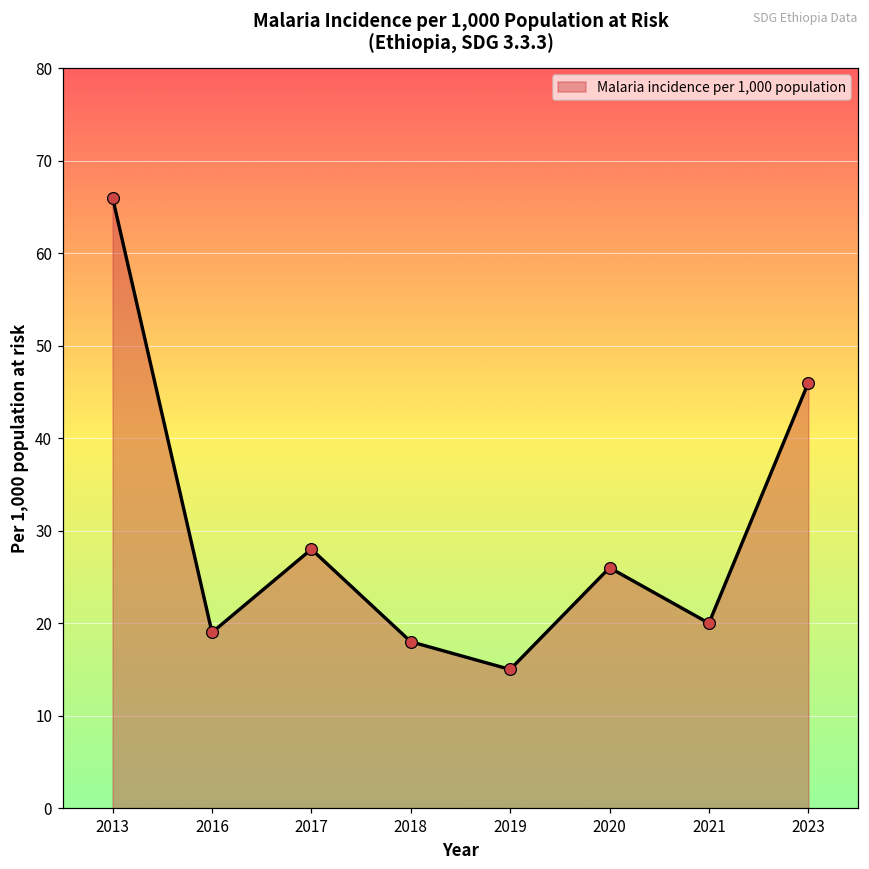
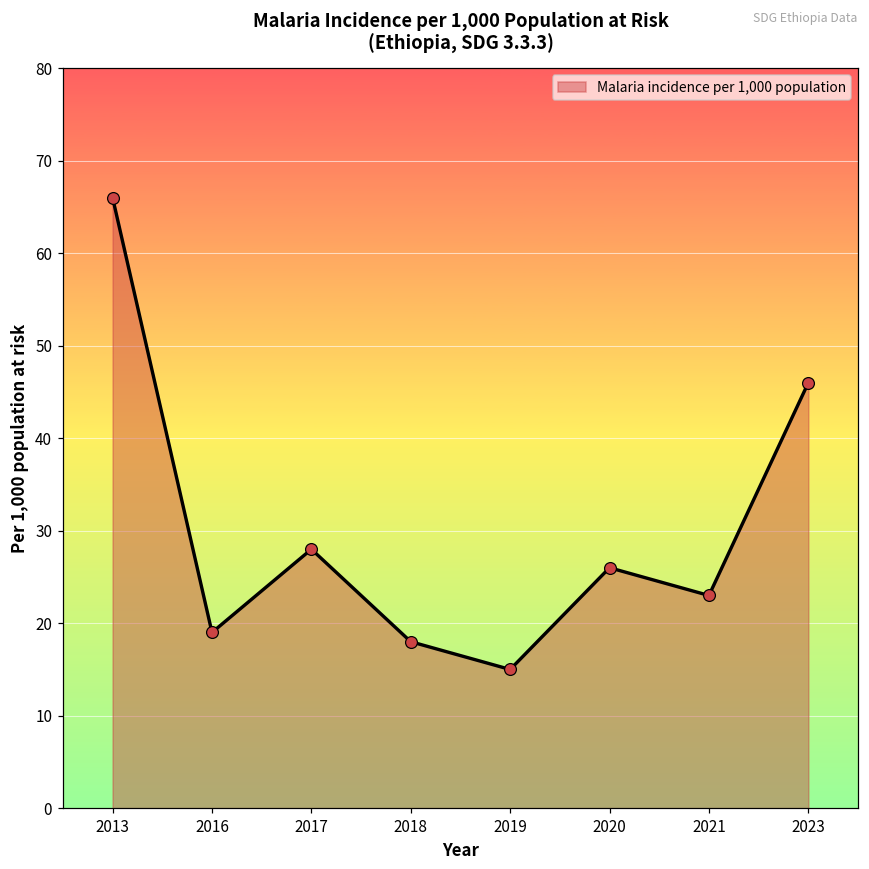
  {
    "2013": 66,
    "2016": 19,
    "2017": 28,
    "2018": 18,
    "2019": 15,
    "2020": 26,
-   "2021": 20,
+   "2021": 23,
    "2023": 46
  }
